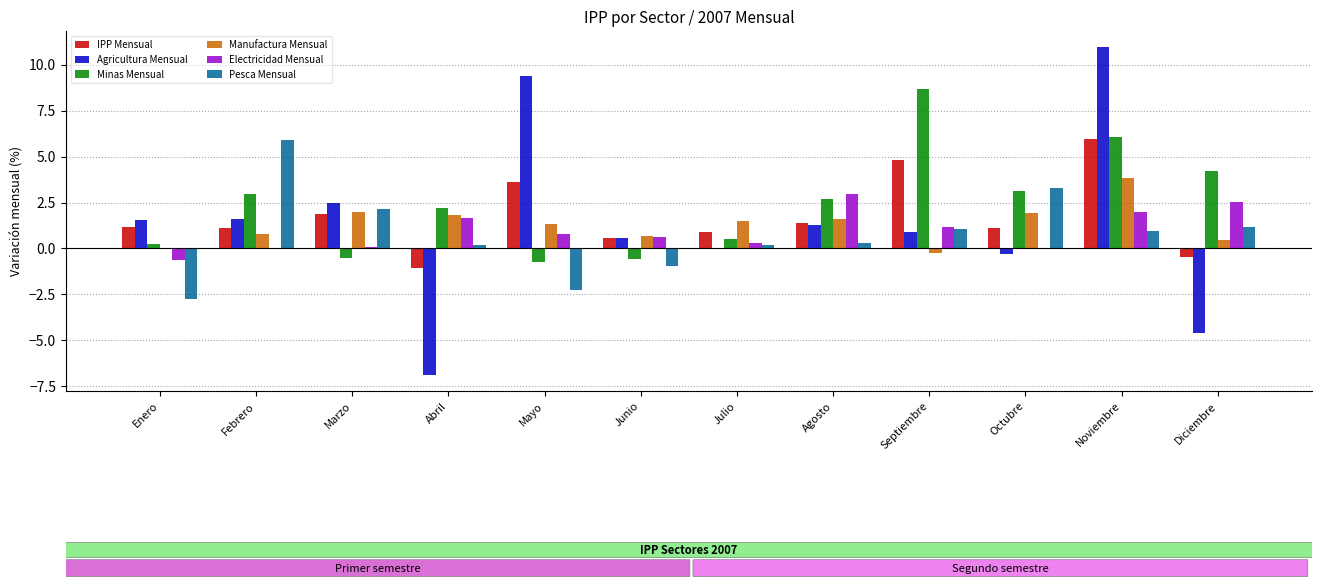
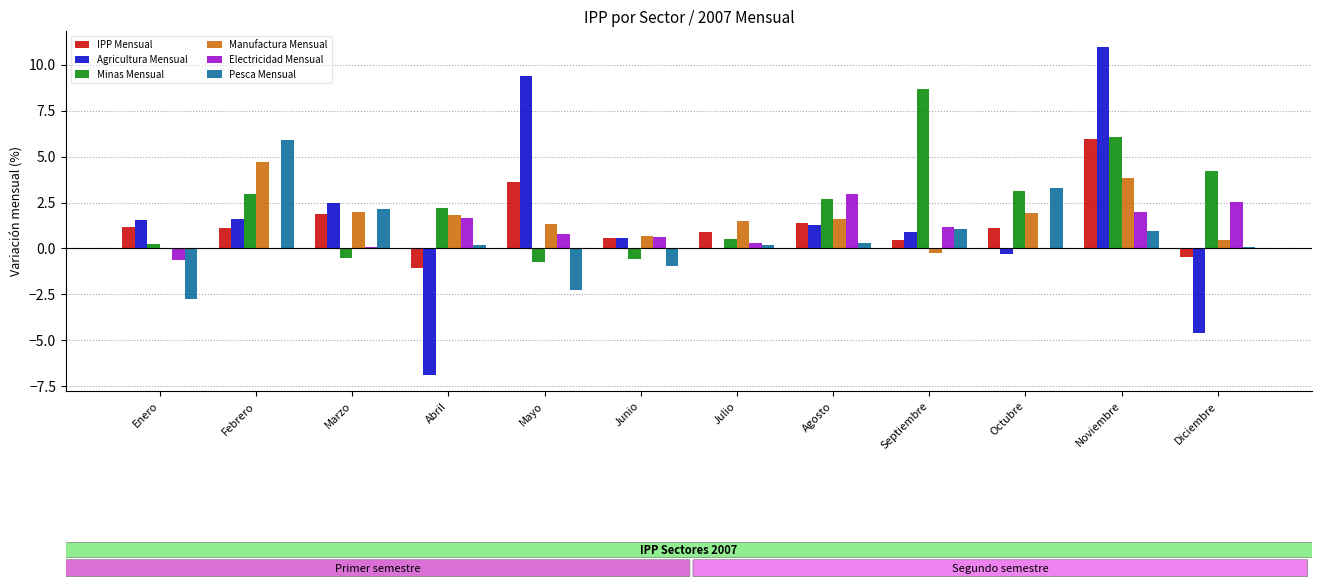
  {
    "IPP Mensual": {
      "Enero": 1.2,
      "Febrero": 1.1,
      "Marzo": 1.9,
      "Abril": -1.1,
      "Mayo": 3.6,
      "Junio": 0.6,
      "Julio": 0.9,
      "Agosto": 1.4,
-     "Septiembre": 4.8,
+     "Septiembre": 0.5,
      "Octubre": 1.1,
      "Noviembre": 6.0,
      "Diciembre": -0.5
    },
    "Agricultura Mensual": {
      "Enero": 1.6,
      "Febrero": 1.6,
      "Marzo": 2.5,
      "Abril": -6.9,
      "Mayo": 9.4,
      "Junio": 0.6,
      "Agosto": 1.3,
      "Septiembre": 0.9,
      "Octubre": -0.3,
      "Noviembre": 10.9,
      "Diciembre": -4.6
    },
    "Minas Mensual": {
      "Enero": 0.3,
      "Febrero": 3.0,
      "Marzo": -0.5,
      "Abril": 2.2,
      "Mayo": -0.7,
      "Junio": -0.6,
      "Julio": 0.5,
      "Agosto": 2.7,
      "Septiembre": 8.7,
      "Octubre": 3.1,
      "Noviembre": 6.1,
      "Diciembre": 4.2
    },
    "Manufactura Mensual": {
-     "Febrero": 0.8,
+     "Febrero": 4.7,
      "Marzo": 2.0,
      "Abril": 1.8,
      "Mayo": 1.3,
      "Junio": 0.7,
      "Julio": 1.5,
      "Agosto": 1.6,
      "Septiembre": -0.2,
      "Octubre": 1.9,
      "Noviembre": 3.8,
      "Diciembre": 0.5
    },
    "Electricidad Mensual": {
      "Enero": -0.6,
      "Abril": 1.7,
      "Mayo": 0.8,
      "Junio": 0.6,
      "Julio": 0.3,
      "Agosto": 3.0,
      "Septiembre": 1.2,
      "Noviembre": 2.0,
      "Diciembre": 2.5
    },
    "Pesca Mensual": {
      "Enero": -2.8,
      "Febrero": 5.9,
      "Marzo": 2.1,
      "Abril": 0.2,
      "Mayo": -2.2,
      "Junio": -1.0,
      "Julio": 0.2,
      "Agosto": 0.3,
      "Septiembre": 1.1,
      "Octubre": 3.3,
      "Noviembre": 0.9,
-     "Diciembre": 1.2
+     "Diciembre": 0.1
    }
  }
